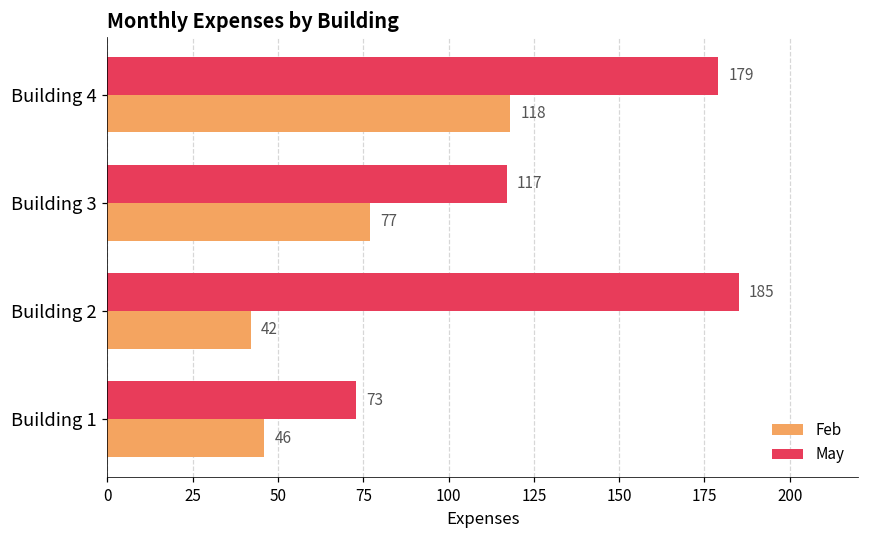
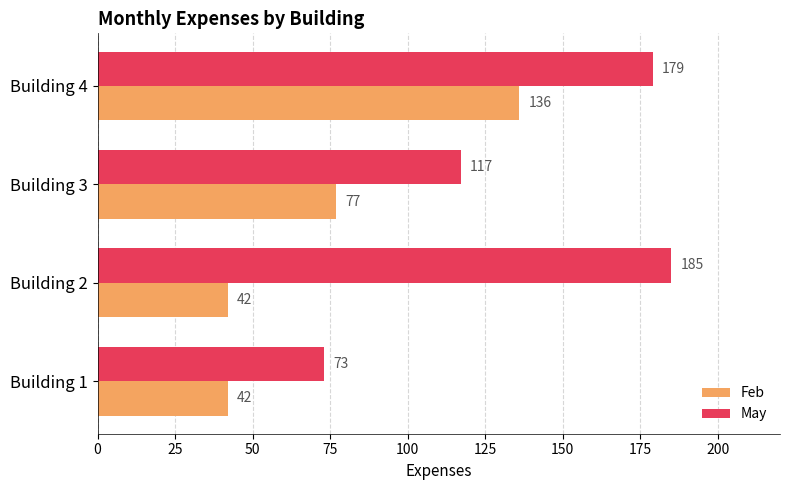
  {
    "Feb": {
-     "Building 4": 118,
+     "Building 4": 136,
      "Building 3": 77,
      "Building 2": 42,
-     "Building 1": 46
+     "Building 1": 42
    },
    "May": {
      "Building 4": 179,
      "Building 3": 117,
      "Building 2": 185,
      "Building 1": 73
    }
  }
